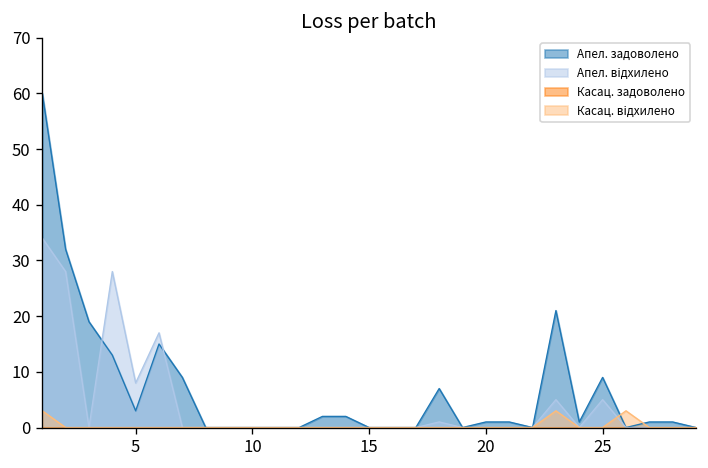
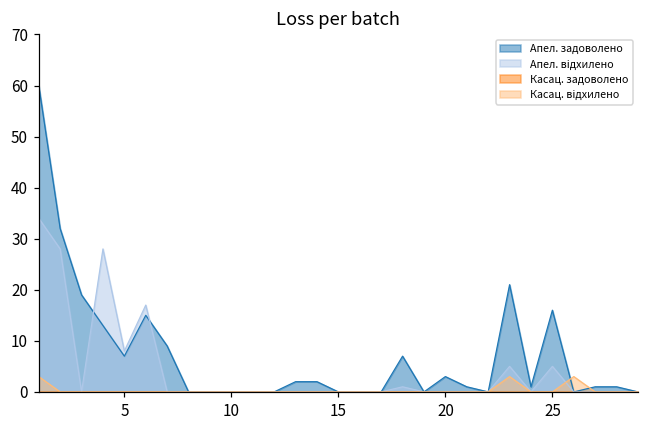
  {
    "Апел. задоволено": {
-     "5": 3,
-     "20": 1,
-     "25": 9
+     "5": 7,
+     "20": 3,
+     "25": 16
    },
    "Апел. відхилено": {
      "5": 8,
      "25": 5
    }
  }
